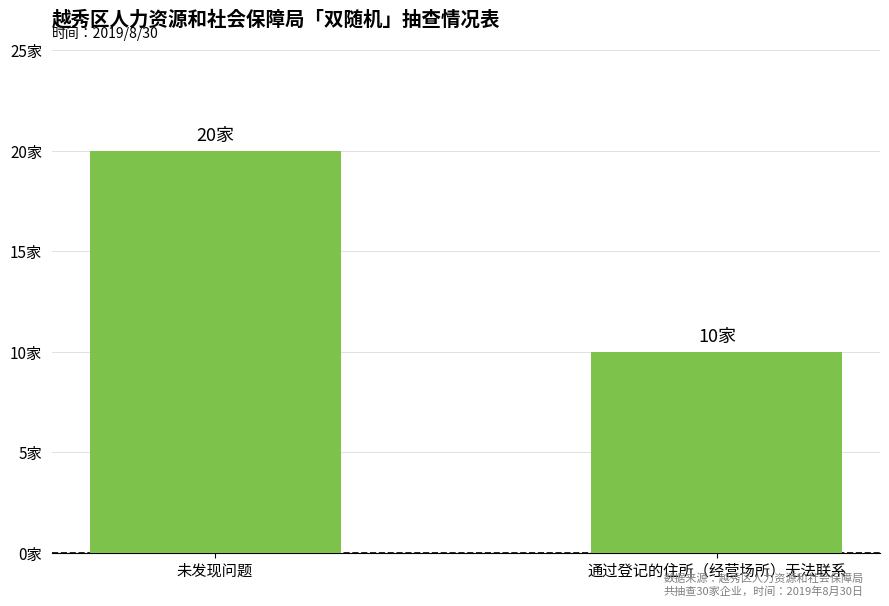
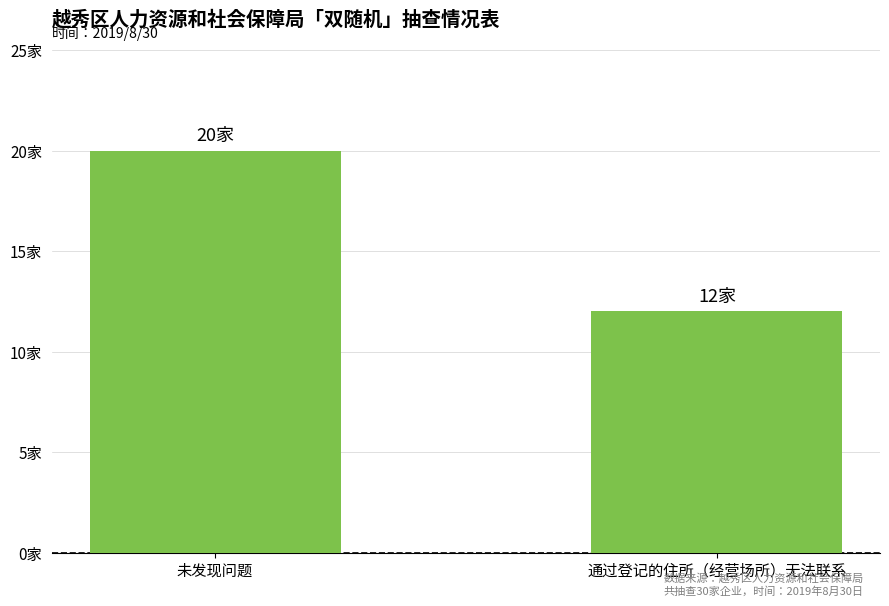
  {
    "未发现问题": "20家",
-   "通过登记的住所（经营场所）无法联系": "10家"
+   "通过登记的住所（经营场所）无法联系": "12家"
  }
